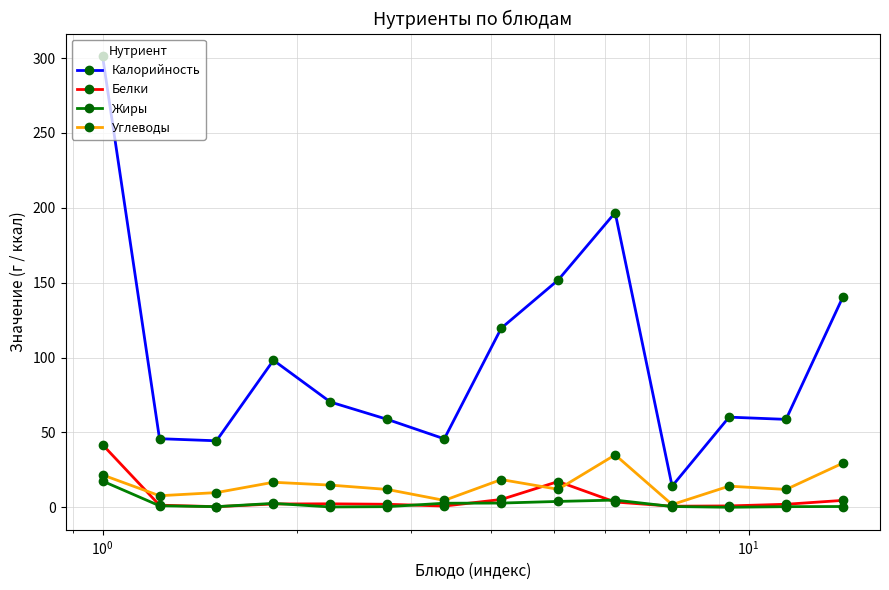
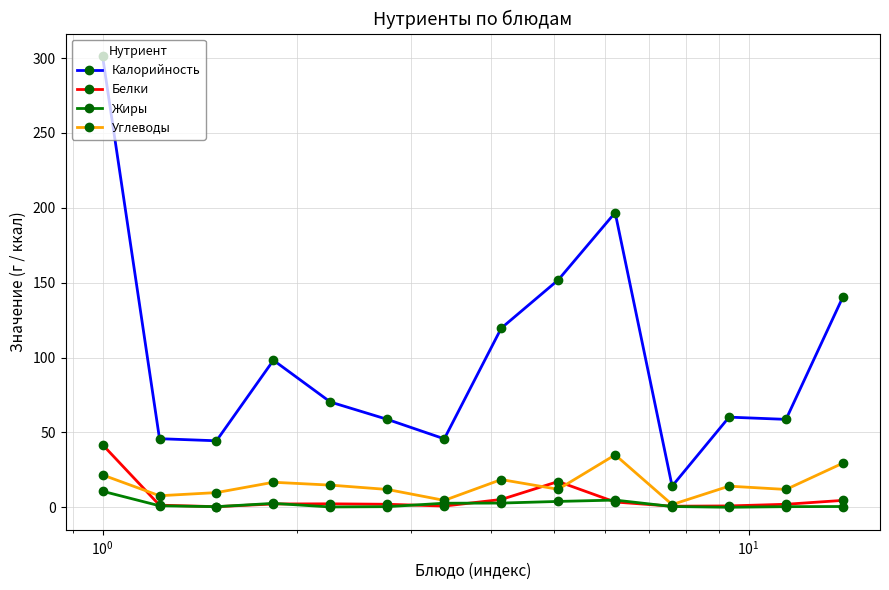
  {
    "Белки": {
      "10^0": 42
    },
    "Жиры": {
-     "10^0": 18
+     "10^0": 11
    },
    "Углеводы": {
      "10^0": 22
    }
  }
